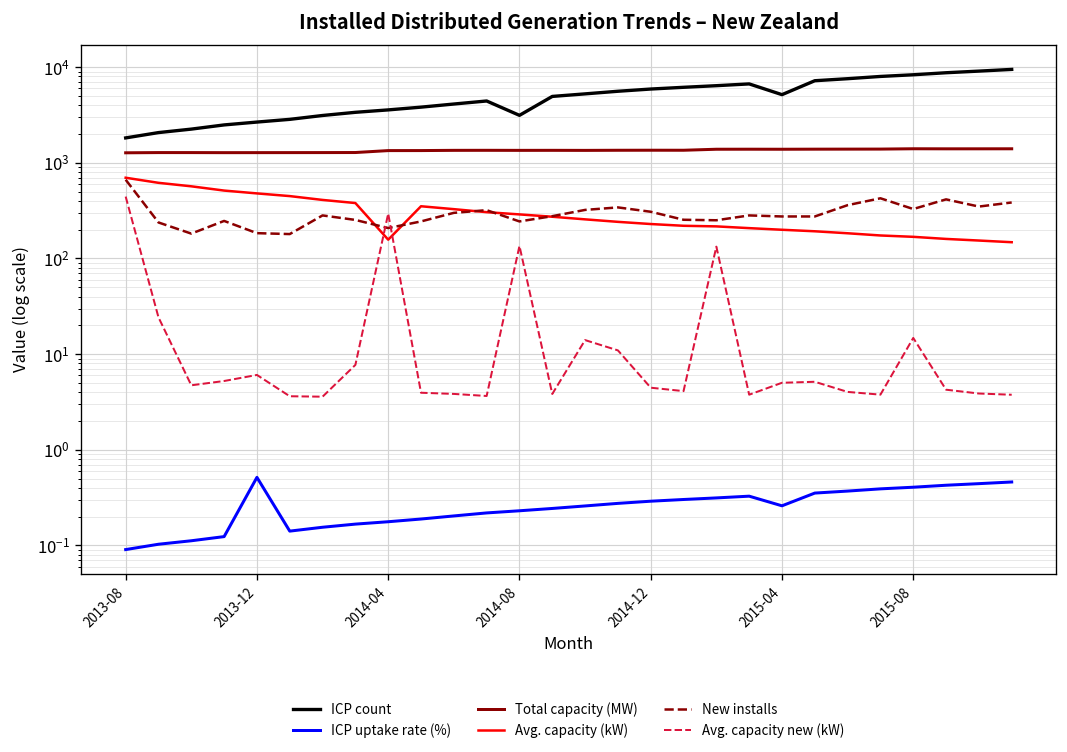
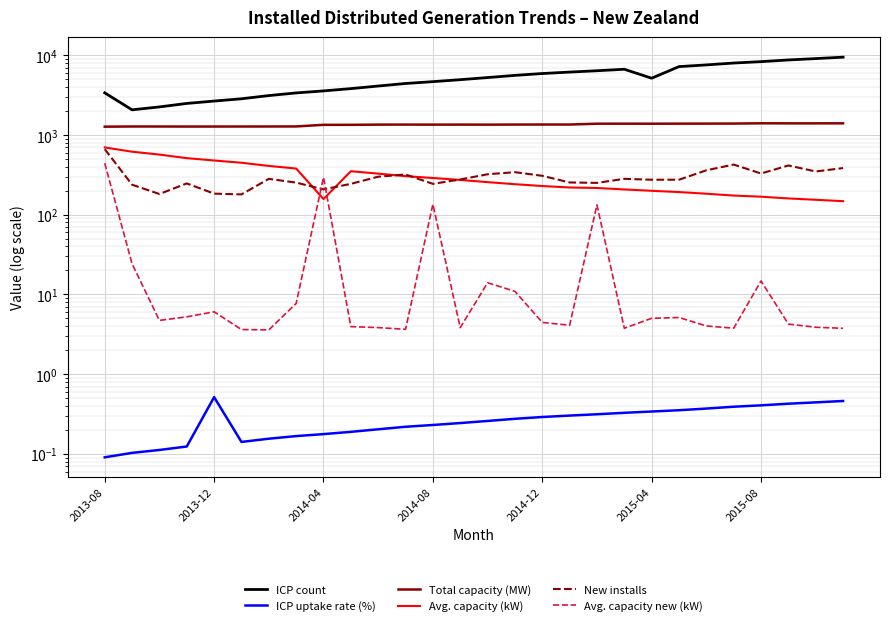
  {
    "ICP count": {
-     "2013-08": 1800,
+     "2013-08": 3400,
      "2013-12": 2700,
      "2014-04": 4000,
-     "2014-08": 3100,
+     "2014-08": 5000,
      "2014-12": 6000,
      "2015-04": 5000,
      "2015-08": 8000
    },
    "ICP uptake rate (%)": {
      "2013-08": 0.09,
      "2013-12": 0.5,
      "2014-04": 0.18,
      "2014-08": 0.23,
      "2014-12": 0.29,
-     "2015-04": 0.26,
+     "2015-04": 0.34,
      "2015-08": 0.4
    },
    "Avg. capacity (kW)": {
      "2013-12": 500,
      "2014-04": 160,
      "2014-08": 290,
      "2014-12": 230,
      "2015-04": 200,
      "2015-08": 170
    },
    "Avg. capacity new (kW)": {
      "2013-08": 400,
      "2013-12": 6,
      "2014-04": 290,
      "2014-08": 140,
      "2014-12": 4,
      "2015-04": 5,
      "2015-08": 15
    }
  }
